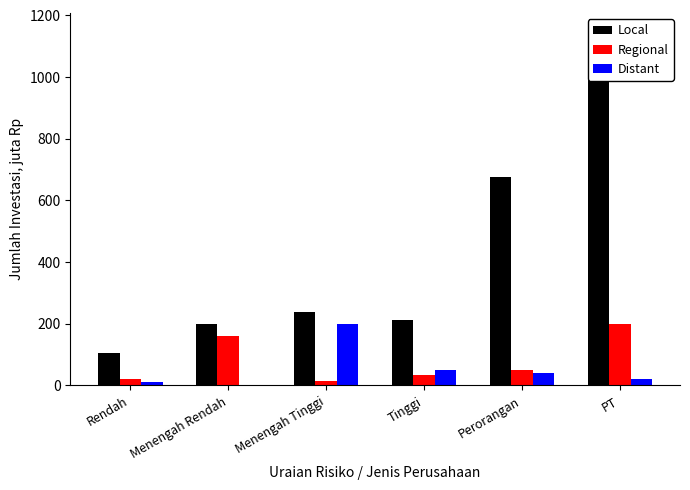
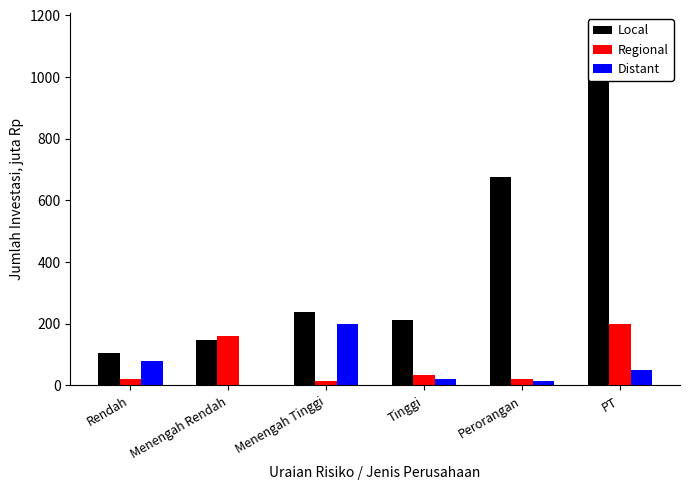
  {
    "Local": {
      "Rendah": 110,
-     "Menengah Rendah": 200,
+     "Menengah Rendah": 150,
      "Menengah Tinggi": 240,
      "Tinggi": 210,
      "Perorangan": 670
    },
    "Regional": {
      "Rendah": 20,
      "Menengah Rendah": 160,
      "Menengah Tinggi": 20,
      "Tinggi": 40,
-     "Perorangan": 50,
+     "Perorangan": 20,
      "PT": 200
    },
    "Distant": {
-     "Rendah": 10,
+     "Rendah": 80,
      "Menengah Tinggi": 200,
-     "Tinggi": 50,
-     "Perorangan": 40,
-     "PT": 20
+     "Tinggi": 20,
+     "Perorangan": 10,
+     "PT": 50
    }
  }
